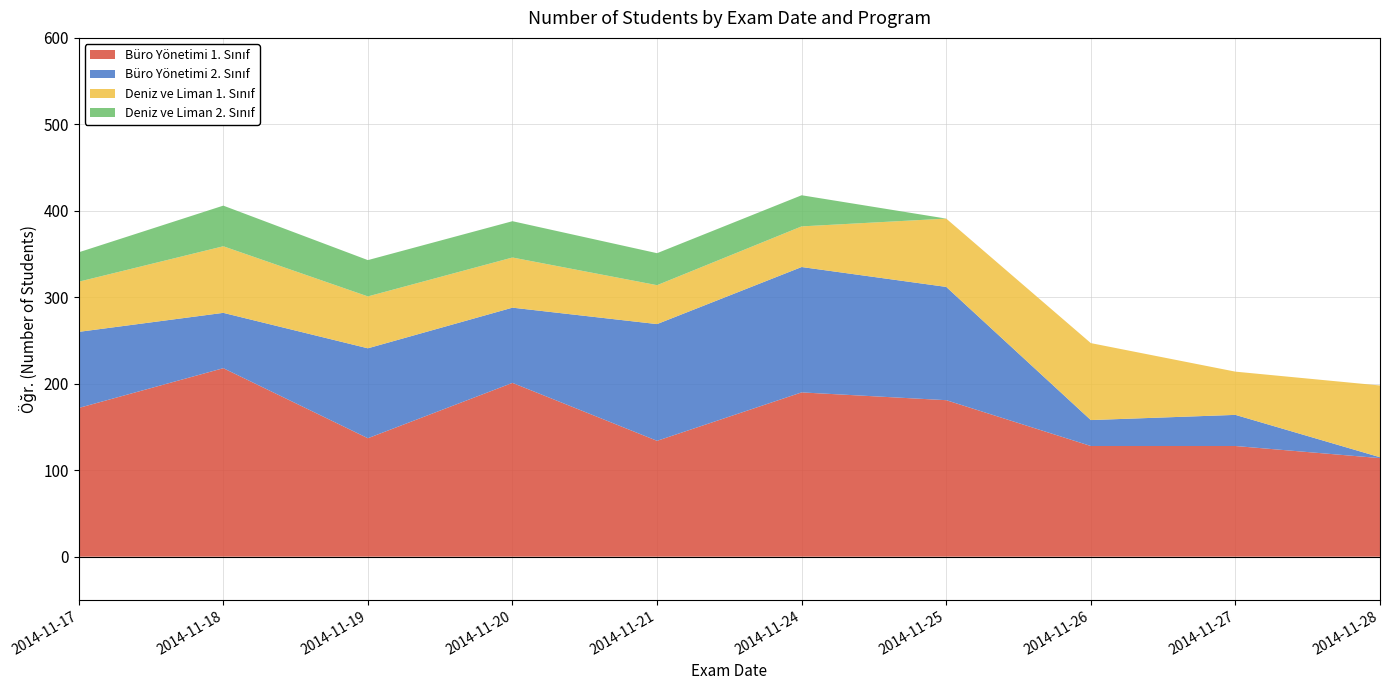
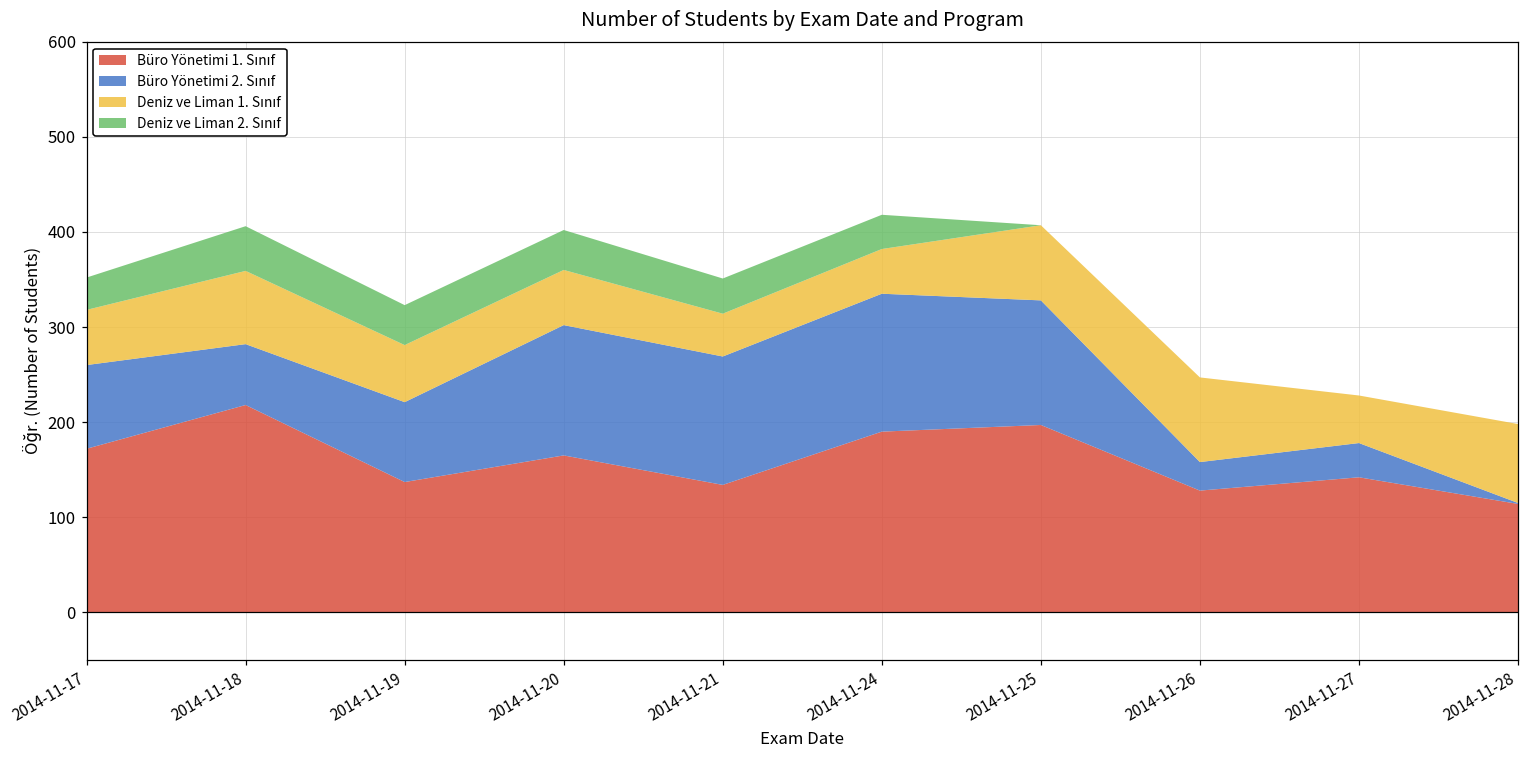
  {
    "Büro Yönetimi 1. Sınıf": {
      "2014-11-17": 170,
      "2014-11-18": 220,
      "2014-11-19": 140,
-     "2014-11-20": 200,
+     "2014-11-20": 170,
      "2014-11-21": 130,
      "2014-11-24": 190,
-     "2014-11-25": 180,
+     "2014-11-25": 200,
      "2014-11-26": 130,
-     "2014-11-27": 130
+     "2014-11-27": 140
    },
    "Büro Yönetimi 2. Sınıf": {
      "2014-11-17": 90,
      "2014-11-18": 60,
-     "2014-11-19": 100,
-     "2014-11-20": 90,
+     "2014-11-19": 80,
+     "2014-11-20": 140,
      "2014-11-21": 140,
      "2014-11-24": 150,
      "2014-11-25": 130,
      "2014-11-26": 30,
      "2014-11-27": 40
    },
    "Deniz ve Liman 1. Sınıf": {
      "2014-11-17": 60,
      "2014-11-18": 80,
      "2014-11-19": 60,
      "2014-11-20": 60,
      "2014-11-21": 50,
      "2014-11-24": 50
    },
    "Deniz ve Liman 2. Sınıf": {
      "2014-11-17": 30,
      "2014-11-18": 50,
      "2014-11-19": 40,
      "2014-11-20": 40,
      "2014-11-21": 40,
      "2014-11-24": 40
    }
  }
